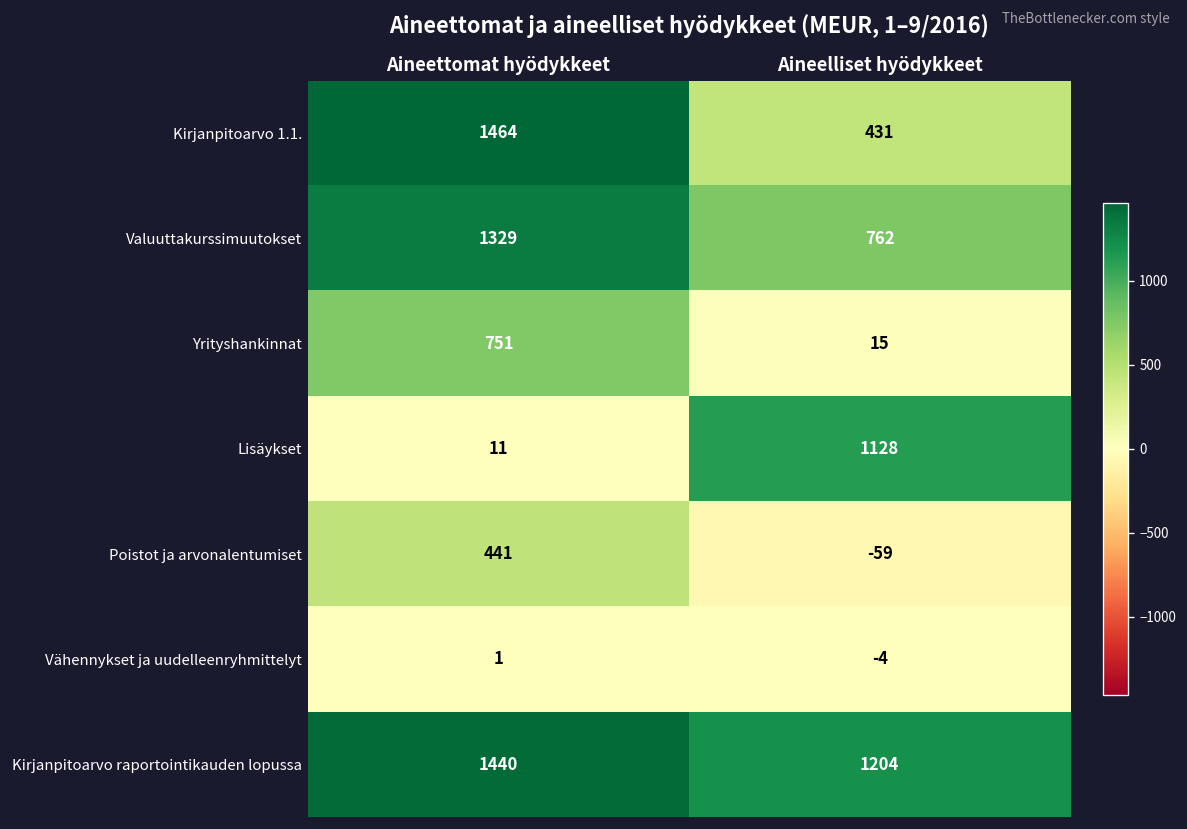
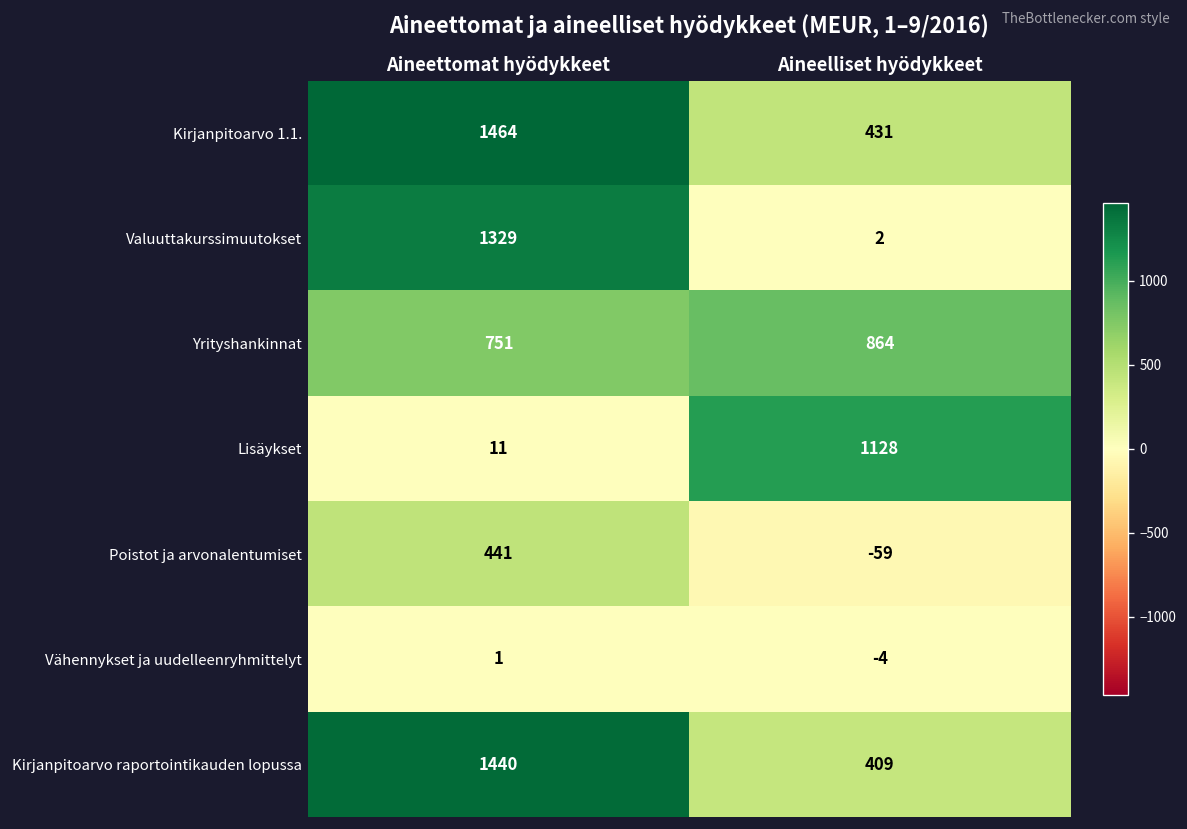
  {
    "Kirjanpitoarvo 1.1.": {
      "Aineettomat hyödykkeet": 1464,
      "Aineelliset hyödykkeet": 431
    },
    "Valuuttakurssimuutokset": {
      "Aineettomat hyödykkeet": 1329,
-     "Aineelliset hyödykkeet": 762
+     "Aineelliset hyödykkeet": 2
    },
    "Yrityshankinnat": {
      "Aineettomat hyödykkeet": 751,
-     "Aineelliset hyödykkeet": 15
+     "Aineelliset hyödykkeet": 864
    },
    "Lisäykset": {
      "Aineettomat hyödykkeet": 11,
      "Aineelliset hyödykkeet": 1128
    },
    "Poistot ja arvonalentumiset": {
      "Aineettomat hyödykkeet": 441,
      "Aineelliset hyödykkeet": -59
    },
    "Vähennykset ja uudelleenryhmittelyt": {
      "Aineettomat hyödykkeet": 1,
      "Aineelliset hyödykkeet": -4
    },
    "Kirjanpitoarvo raportointikauden lopussa": {
      "Aineettomat hyödykkeet": 1440,
-     "Aineelliset hyödykkeet": 1204
+     "Aineelliset hyödykkeet": 409
    }
  }
